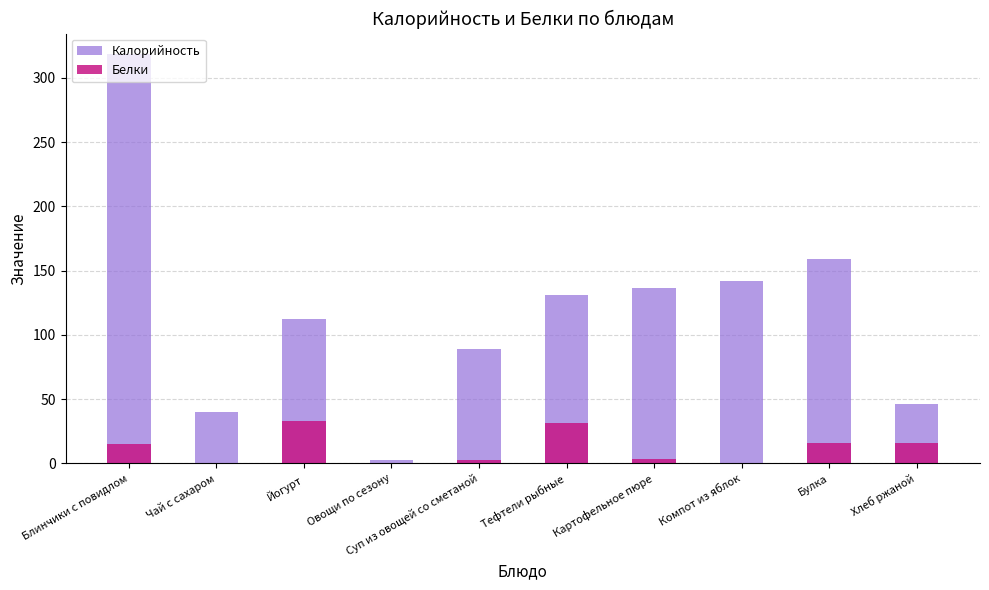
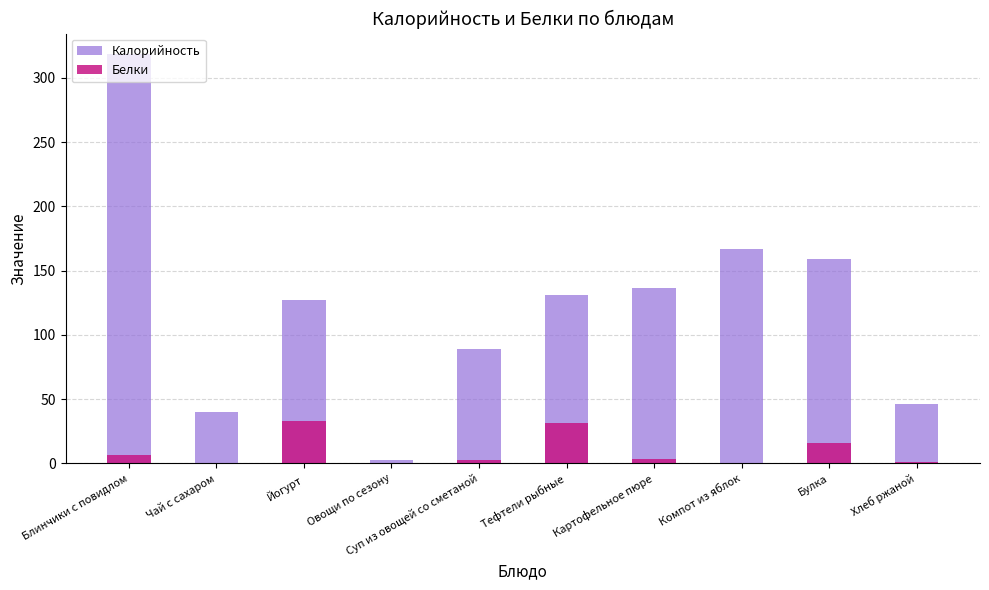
  {
    "Калорийность": {
      "Чай с сахаром": 40,
-     "Йогурт": 113,
+     "Йогурт": 127,
      "Овощи по сезону": 3,
      "Суп из овощей со сметаной": 89,
      "Тефтели рыбные": 131,
      "Картофельное пюре": 137,
-     "Компот из яблок": 142,
+     "Компот из яблок": 167,
      "Булка": 159,
      "Хлеб ржаной": 46
    },
    "Белки": {
-     "Блинчики с повидлом": 15,
+     "Блинчики с повидлом": 6,
      "Компот из яблок": 0,
-     "Хлеб ржаной": 16
+     "Хлеб ржаной": 1
    }
  }
